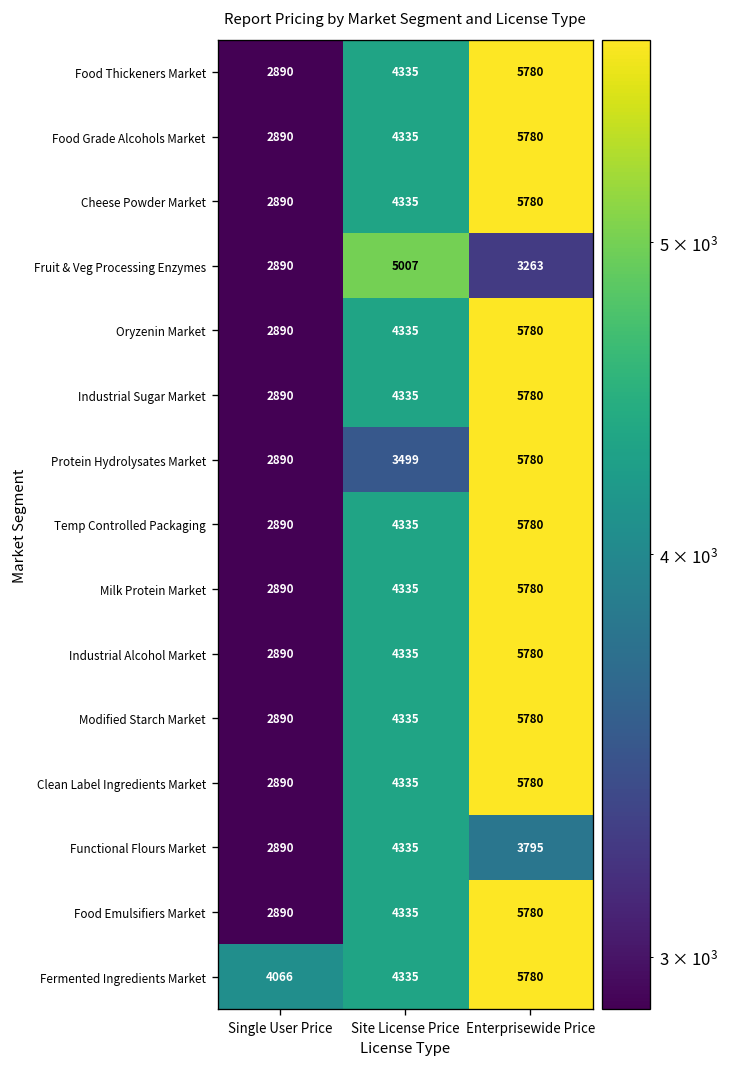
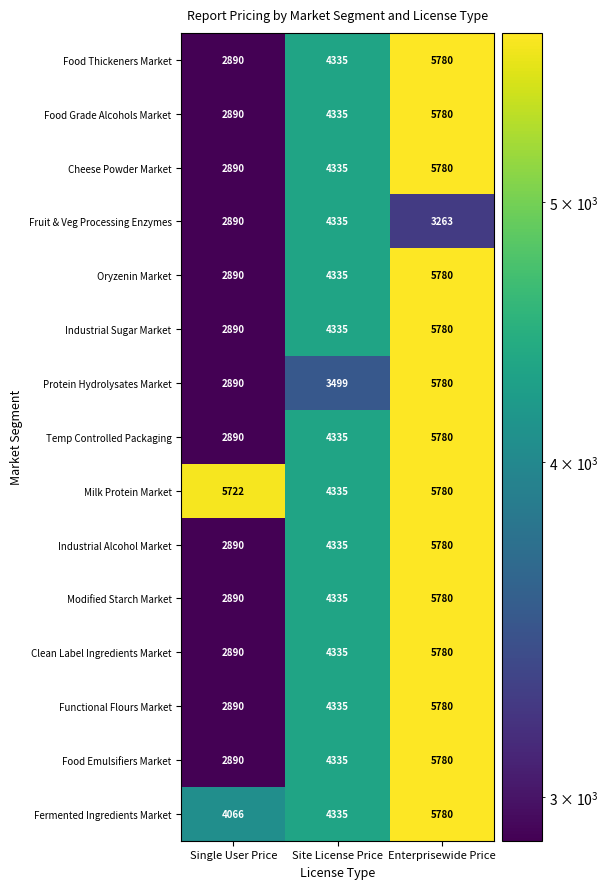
  {
    "Food Thickeners Market": {
      "Single User Price": 2890,
      "Site License Price": 4335,
      "Enterprisewide Price": 5780
    },
    "Food Grade Alcohols Market": {
      "Single User Price": 2890,
      "Site License Price": 4335,
      "Enterprisewide Price": 5780
    },
    "Cheese Powder Market": {
      "Single User Price": 2890,
      "Site License Price": 4335,
      "Enterprisewide Price": 5780
    },
    "Fruit & Veg Processing Enzymes": {
      "Single User Price": 2890,
-     "Site License Price": 5007,
+     "Site License Price": 4335,
      "Enterprisewide Price": 3263
    },
    "Oryzenin Market": {
      "Single User Price": 2890,
      "Site License Price": 4335,
      "Enterprisewide Price": 5780
    },
    "Industrial Sugar Market": {
      "Single User Price": 2890,
      "Site License Price": 4335,
      "Enterprisewide Price": 5780
    },
    "Protein Hydrolysates Market": {
      "Single User Price": 2890,
      "Site License Price": 3499,
      "Enterprisewide Price": 5780
    },
    "Temp Controlled Packaging": {
      "Single User Price": 2890,
      "Site License Price": 4335,
      "Enterprisewide Price": 5780
    },
    "Milk Protein Market": {
-     "Single User Price": 2890,
+     "Single User Price": 5722,
      "Site License Price": 4335,
      "Enterprisewide Price": 5780
    },
    "Industrial Alcohol Market": {
      "Single User Price": 2890,
      "Site License Price": 4335,
      "Enterprisewide Price": 5780
    },
    "Modified Starch Market": {
      "Single User Price": 2890,
      "Site License Price": 4335,
      "Enterprisewide Price": 5780
    },
    "Clean Label Ingredients Market": {
      "Single User Price": 2890,
      "Site License Price": 4335,
      "Enterprisewide Price": 5780
    },
    "Functional Flours Market": {
      "Single User Price": 2890,
      "Site License Price": 4335,
-     "Enterprisewide Price": 3795
+     "Enterprisewide Price": 5780
    },
    "Food Emulsifiers Market": {
      "Single User Price": 2890,
      "Site License Price": 4335,
      "Enterprisewide Price": 5780
    },
    "Fermented Ingredients Market": {
      "Single User Price": 4066,
      "Site License Price": 4335,
      "Enterprisewide Price": 5780
    }
  }
